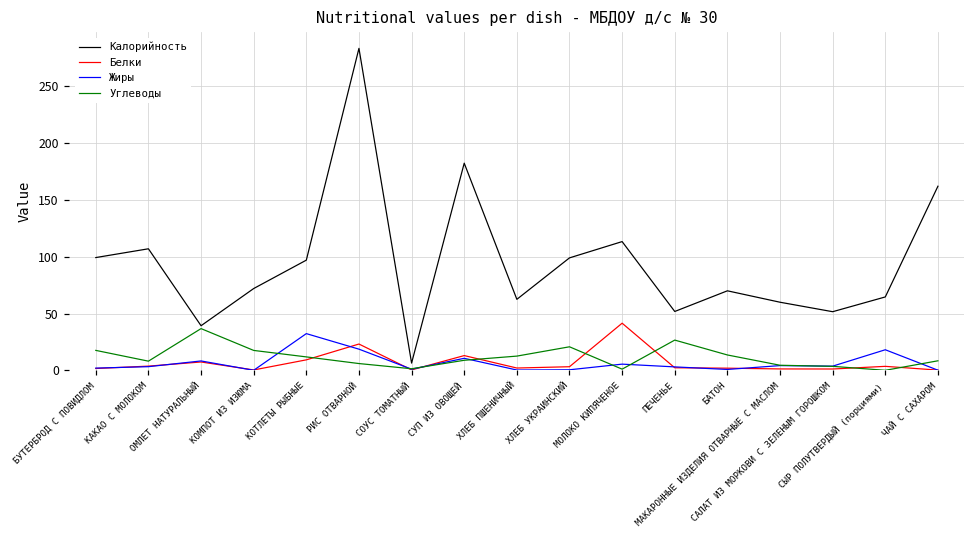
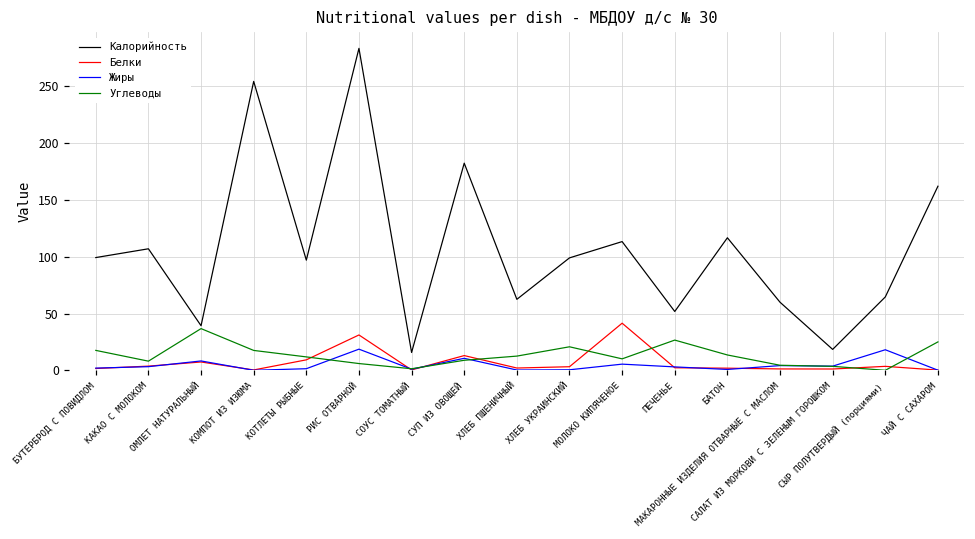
  {
    "Калорийность": {
      "БУТЕРБРОД С ПОВИДЛОМ": 99,
      "КАКАО С МОЛОКОМ": 107,
      "ОМЛЕТ НАТУРАЛЬНЫЙ": 39,
-     "КОМПОТ ИЗ ИЗЮМА": 72,
+     "КОМПОТ ИЗ ИЗЮМА": 254,
      "КОТЛЕТЫ РЫБНЫЕ": 97,
      "РИС ОТВАРНОЙ": 284,
-     "СОУС ТОМАТНЫЙ": 6,
+     "СОУС ТОМАТНЫЙ": 16,
      "СУП ИЗ ОВОЩЕЙ": 182,
      "ХЛЕБ ПШЕНИЧНЫЙ": 63,
      "ХЛЕБ УКРАИНСКИЙ": 99,
      "МОЛОКО КИПЯЧЕНОЕ": 113,
      "ПЕЧЕНЬЕ": 52,
-     "БАТОН": 70,
+     "БАТОН": 117,
      "МАКАРОННЫЕ ИЗДЕЛИЯ ОТВАРНЫЕ С МАСЛОМ": 60,
-     "САЛАТ ИЗ МОРКОВИ С ЗЕЛЕНЫМ ГОРОШКОМ": 52,
+     "САЛАТ ИЗ МОРКОВИ С ЗЕЛЕНЫМ ГОРОШКОМ": 18,
      "СЫР ПОЛУТВЕРДЫЙ (порциями)": 65,
      "ЧАЙ С САХАРОМ": 162
    },
    "Белки": {
      "КОТЛЕТЫ РЫБНЫЕ": 9,
-     "РИС ОТВАРНОЙ": 23,
+     "РИС ОТВАРНОЙ": 31,
      "ХЛЕБ УКРАИНСКИЙ": 3,
      "МОЛОКО КИПЯЧЕНОЕ": 41,
      "МАКАРОННЫЕ ИЗДЕЛИЯ ОТВАРНЫЕ С МАСЛОМ": 1,
      "СЫР ПОЛУТВЕРДЫЙ (порциями)": 3
    },
    "Жиры": {
-     "КОТЛЕТЫ РЫБНЫЕ": 32,
+     "КОТЛЕТЫ РЫБНЫЕ": 1,
      "РИС ОТВАРНОЙ": 19,
      "ХЛЕБ УКРАИНСКИЙ": 0,
      "МОЛОКО КИПЯЧЕНОЕ": 5,
      "СЫР ПОЛУТВЕРДЫЙ (порциями)": 18
    },
    "Углеводы": {
      "БУТЕРБРОД С ПОВИДЛОМ": 18,
      "КАКАО С МОЛОКОМ": 8,
      "ОМЛЕТ НАТУРАЛЬНЫЙ": 37,
      "КОМПОТ ИЗ ИЗЮМА": 18,
      "КОТЛЕТЫ РЫБНЫЕ": 12,
      "РИС ОТВАРНОЙ": 6,
      "ХЛЕБ ПШЕНИЧНЫЙ": 13,
      "ХЛЕБ УКРАИНСКИЙ": 21,
-     "МОЛОКО КИПЯЧЕНОЕ": 1,
+     "МОЛОКО КИПЯЧЕНОЕ": 10,
      "ПЕЧЕНЬЕ": 27,
      "БАТОН": 14,
      "СЫР ПОЛУТВЕРДЫЙ (порциями)": 0,
-     "ЧАЙ С САХАРОМ": 8
+     "ЧАЙ С САХАРОМ": 25
    }
  }
